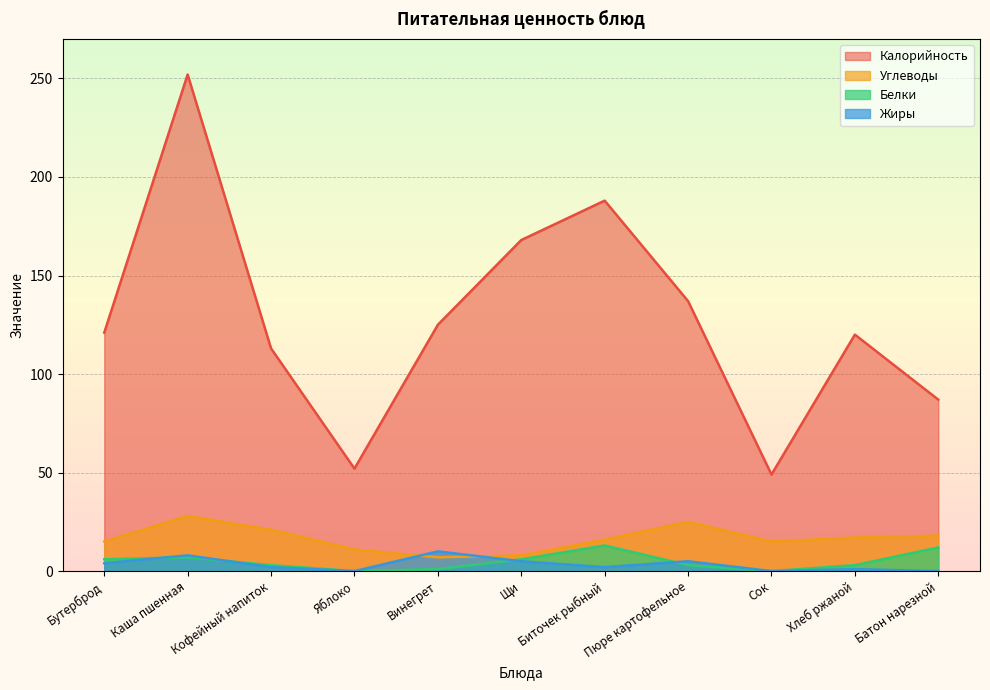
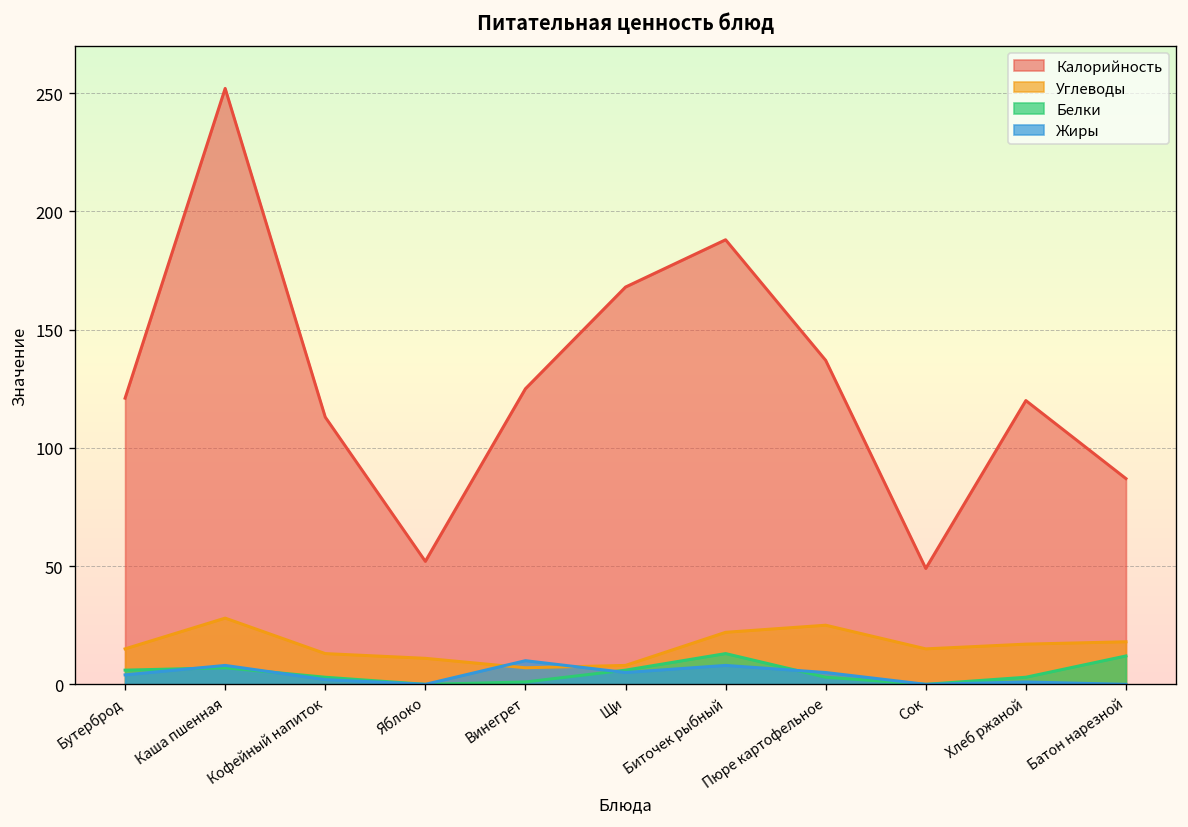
  {
    "Калорийность": {
      "Бутерброд": 121,
      "Каша пшенная": 252,
      "Кофейный напиток": 113,
      "Яблоко": 52,
      "Винегрет": 125,
      "Щи": 168,
      "Биточек рыбный": 188,
      "Пюре картофельное": 137,
      "Сок": 49,
      "Хлеб ржаной": 120,
      "Батон нарезной": 87
    },
    "Углеводы": {
      "Бутерброд": 15,
      "Каша пшенная": 28,
-     "Кофейный напиток": 21,
+     "Кофейный напиток": 13,
      "Яблоко": 11,
      "Винегрет": 7,
      "Щи": 8,
-     "Биточек рыбный": 16,
+     "Биточек рыбный": 22,
      "Пюре картофельное": 25,
      "Сок": 15,
      "Хлеб ржаной": 17,
      "Батон нарезной": 18
    },
    "Белки": {
      "Бутерброд": 6,
      "Винегрет": 1,
      "Биточек рыбный": 13,
      "Пюре картофельное": 3,
      "Хлеб ржаной": 3,
      "Батон нарезной": 12
    },
    "Жиры": {
      "Бутерброд": 4,
      "Винегрет": 10,
-     "Биточек рыбный": 2,
+     "Биточек рыбный": 8,
      "Пюре картофельное": 5,
      "Хлеб ржаной": 1,
      "Батон нарезной": 0
    }
  }
